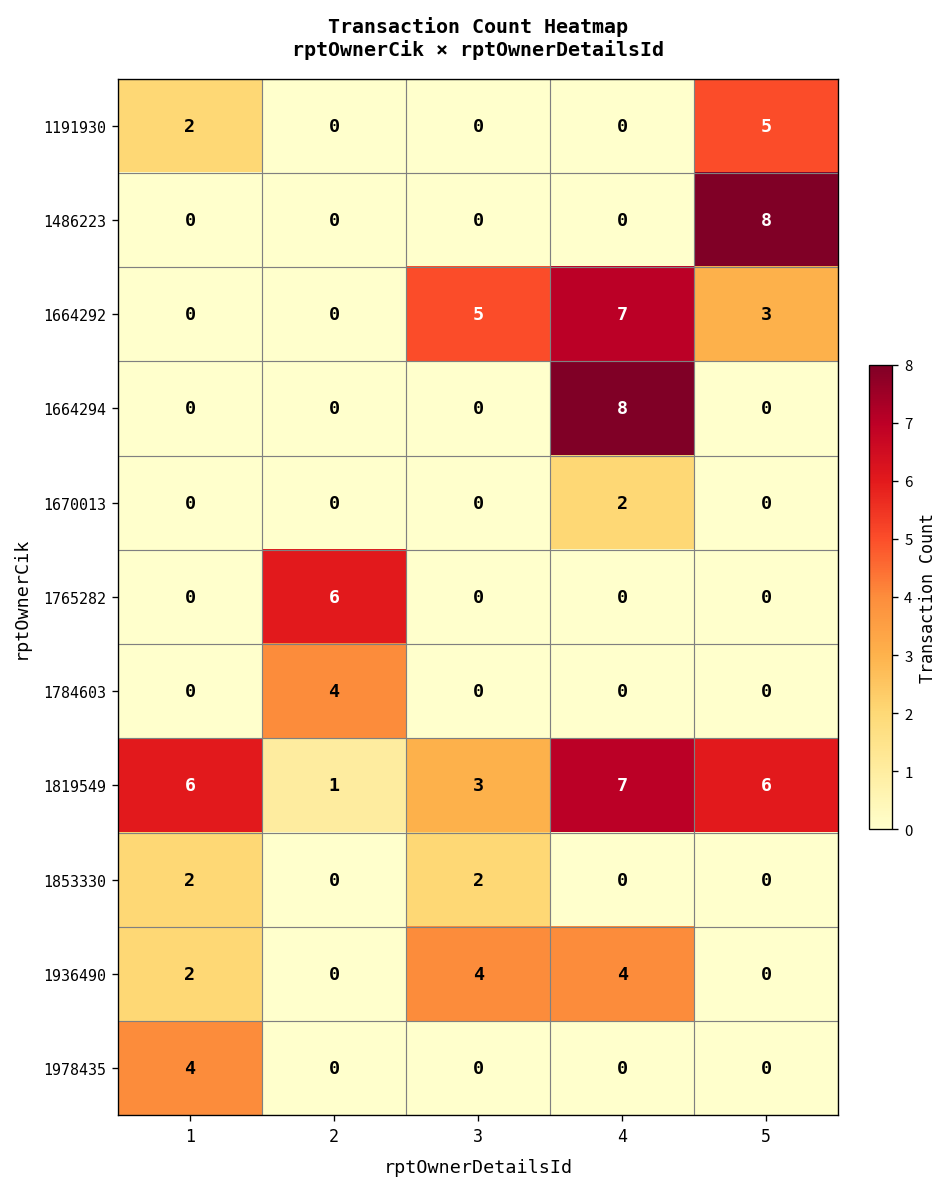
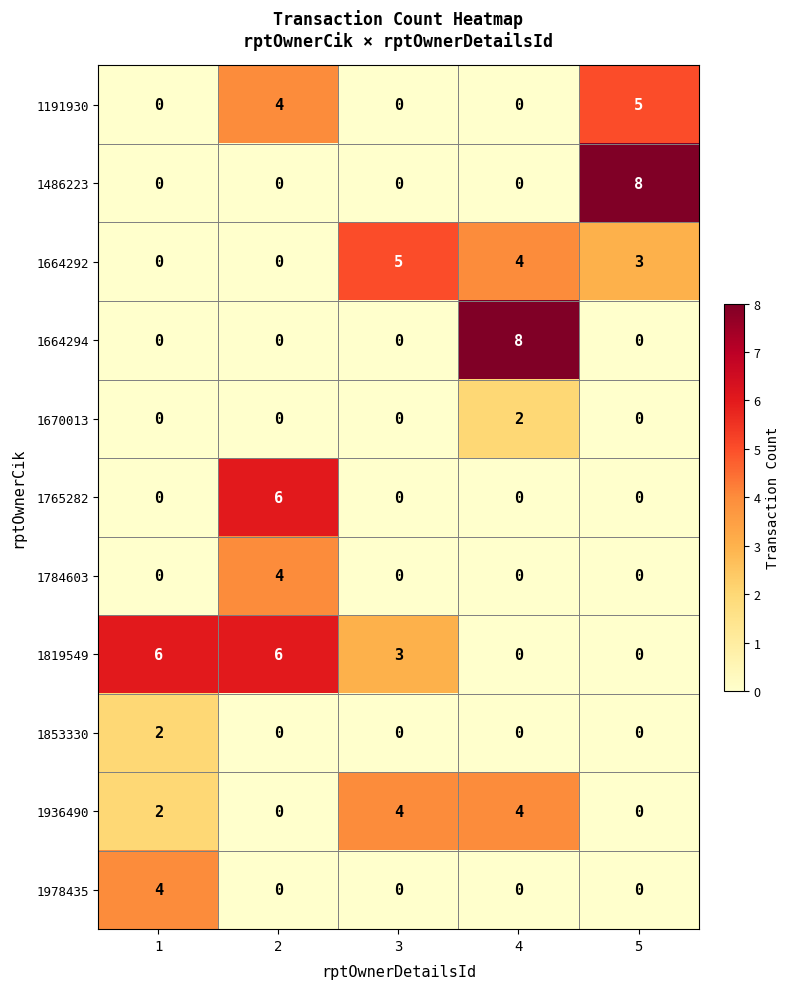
  {
    "1191930": {
-     "1": 2,
-     "2": 0,
+     "1": 0,
+     "2": 4,
      "3": 0,
      "4": 0,
      "5": 5
    },
    "1486223": {
      "1": 0,
      "2": 0,
      "3": 0,
      "4": 0,
      "5": 8
    },
    "1664292": {
      "1": 0,
      "2": 0,
      "3": 5,
-     "4": 7,
+     "4": 4,
      "5": 3
    },
    "1664294": {
      "1": 0,
      "2": 0,
      "3": 0,
      "4": 8,
      "5": 0
    },
    "1670013": {
      "1": 0,
      "2": 0,
      "3": 0,
      "4": 2,
      "5": 0
    },
    "1765282": {
      "1": 0,
      "2": 6,
      "3": 0,
      "4": 0,
      "5": 0
    },
    "1784603": {
      "1": 0,
      "2": 4,
      "3": 0,
      "4": 0,
      "5": 0
    },
    "1819549": {
      "1": 6,
-     "2": 1,
+     "2": 6,
      "3": 3,
-     "4": 7,
-     "5": 6
+     "4": 0,
+     "5": 0
    },
    "1853330": {
      "1": 2,
      "2": 0,
-     "3": 2,
+     "3": 0,
      "4": 0,
      "5": 0
    },
    "1936490": {
      "1": 2,
      "2": 0,
      "3": 4,
      "4": 4,
      "5": 0
    },
    "1978435": {
      "1": 4,
      "2": 0,
      "3": 0,
      "4": 0,
      "5": 0
    }
  }
